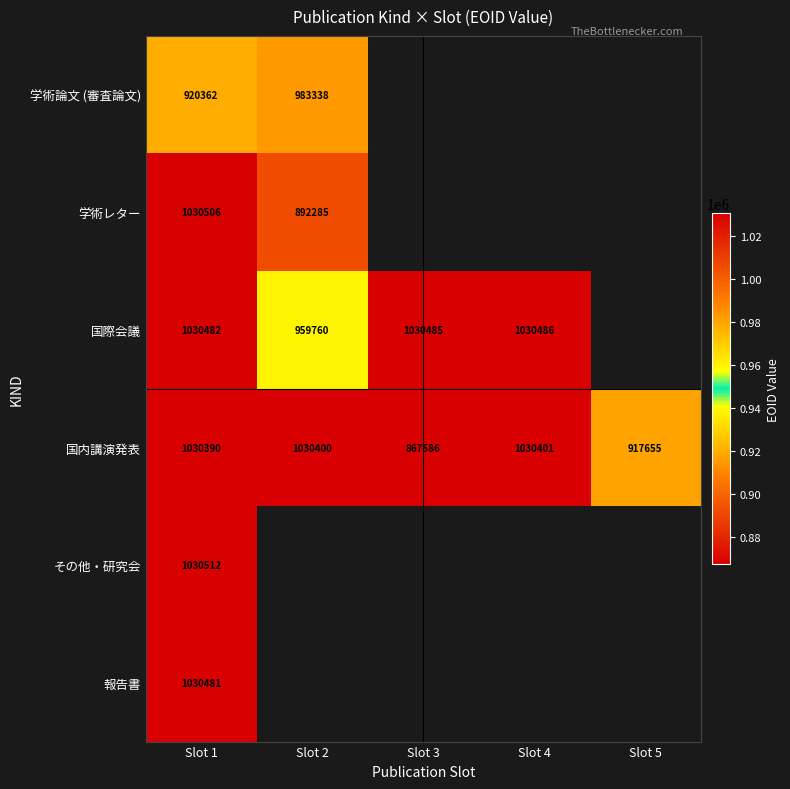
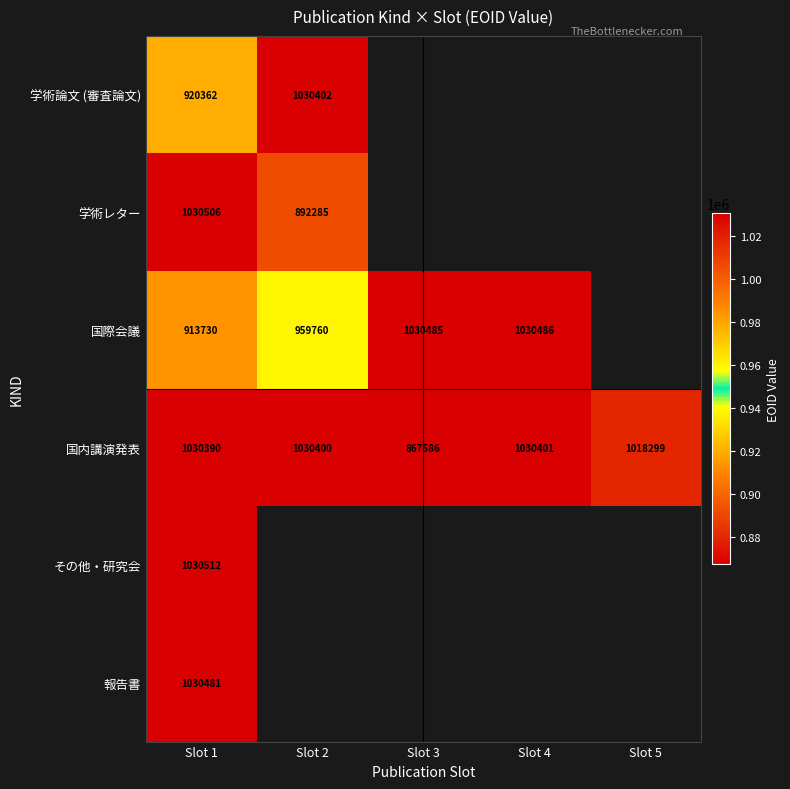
  {
    "学術論文 (審査論文)": {
      "Slot 1": 920362,
-     "Slot 2": 983338
+     "Slot 2": 1030402
    },
    "学術レター": {
      "Slot 1": 1030506,
      "Slot 2": 892285
    },
    "国際会議": {
-     "Slot 1": 1030482,
+     "Slot 1": 913730,
      "Slot 2": 959760,
      "Slot 3": 1030485,
      "Slot 4": 1030486
    },
    "国内講演発表": {
      "Slot 1": 1030390,
      "Slot 2": 1030400,
      "Slot 3": 867586,
      "Slot 4": 1030401,
-     "Slot 5": 917655
+     "Slot 5": 1018299
    },
    "その他・研究会": {
      "Slot 1": 1030512
    },
    "報告書": {
      "Slot 1": 1030481
    }
  }
